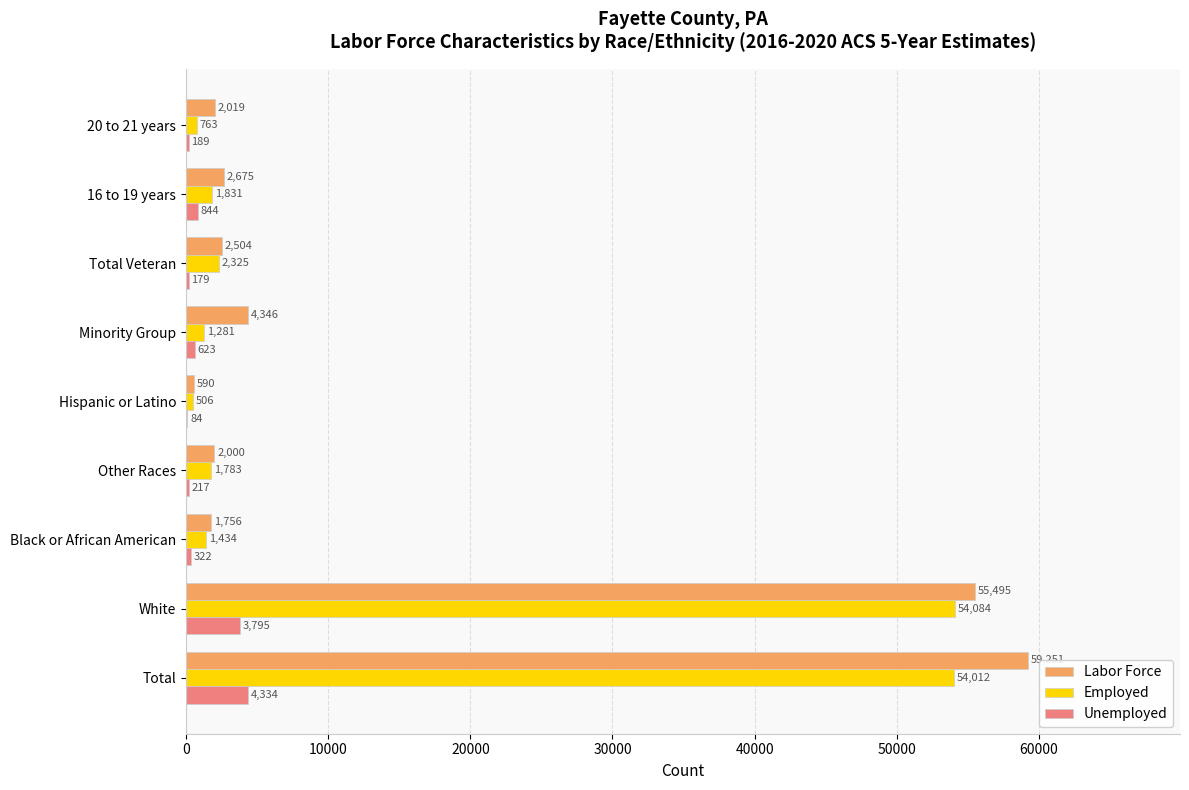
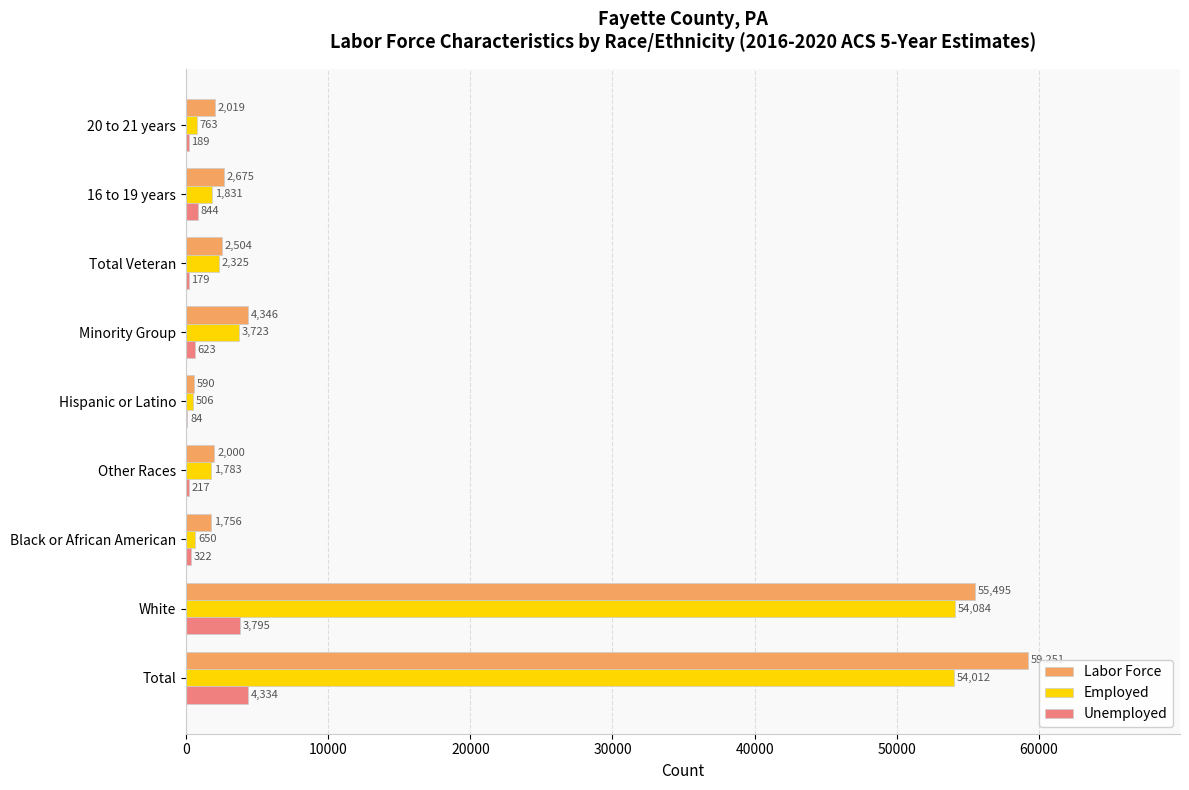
  {
    "Employed": {
      "20 to 21 years": "763",
      "16 to 19 years": "1,831",
      "Total Veteran": "2,325",
-     "Minority Group": "1,281",
+     "Minority Group": "3,723",
      "Hispanic or Latino": "506",
      "Other Races": "1,783",
-     "Black or African American": "1,434",
+     "Black or African American": "650",
      "White": "54,084",
      "Total": "54,012"
    }
  }
